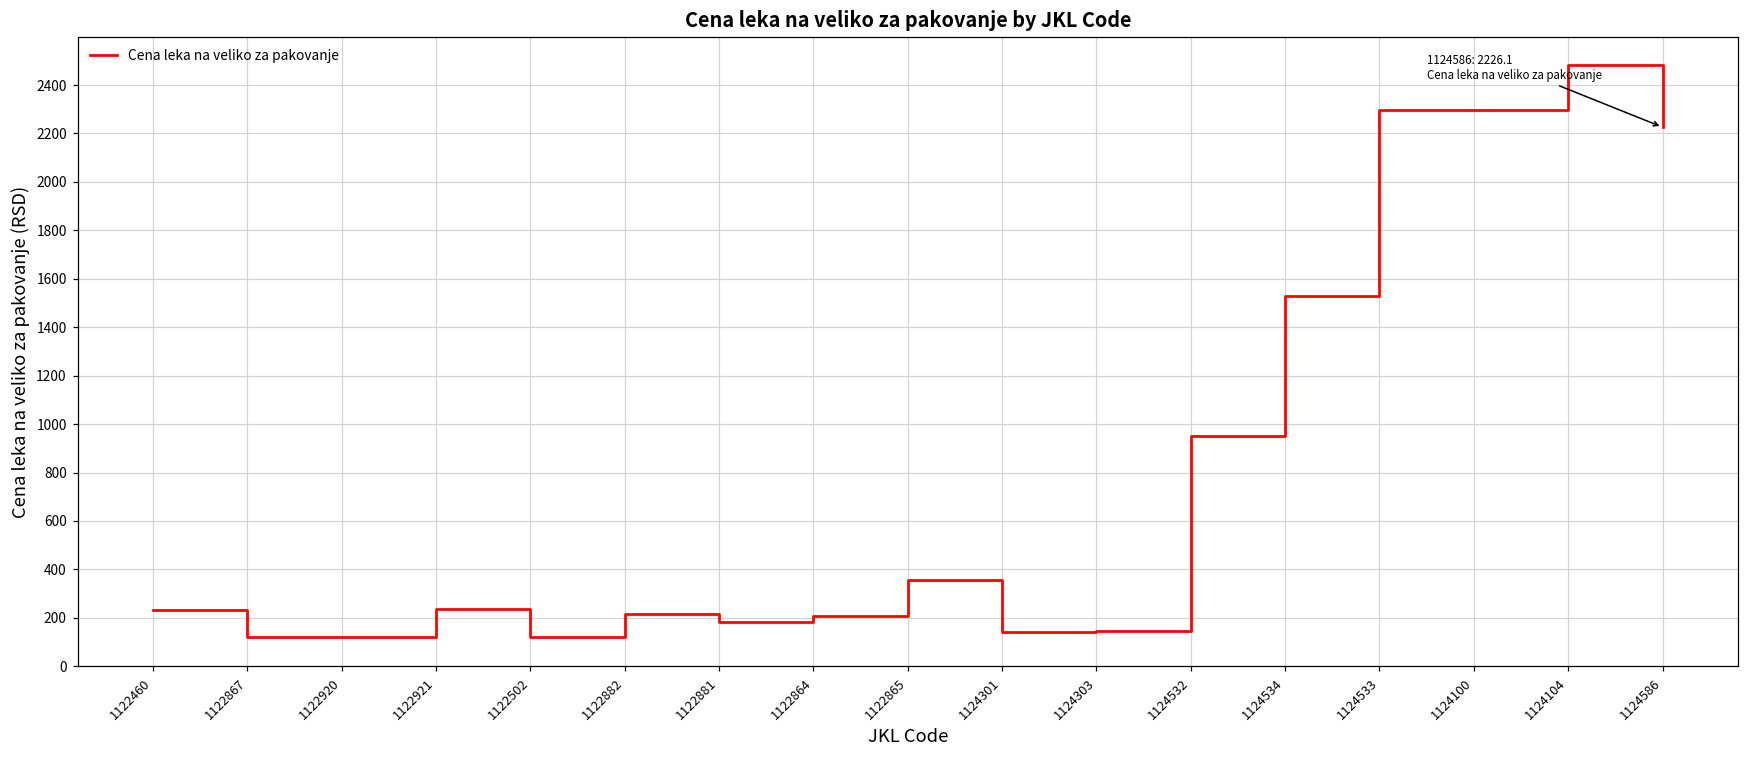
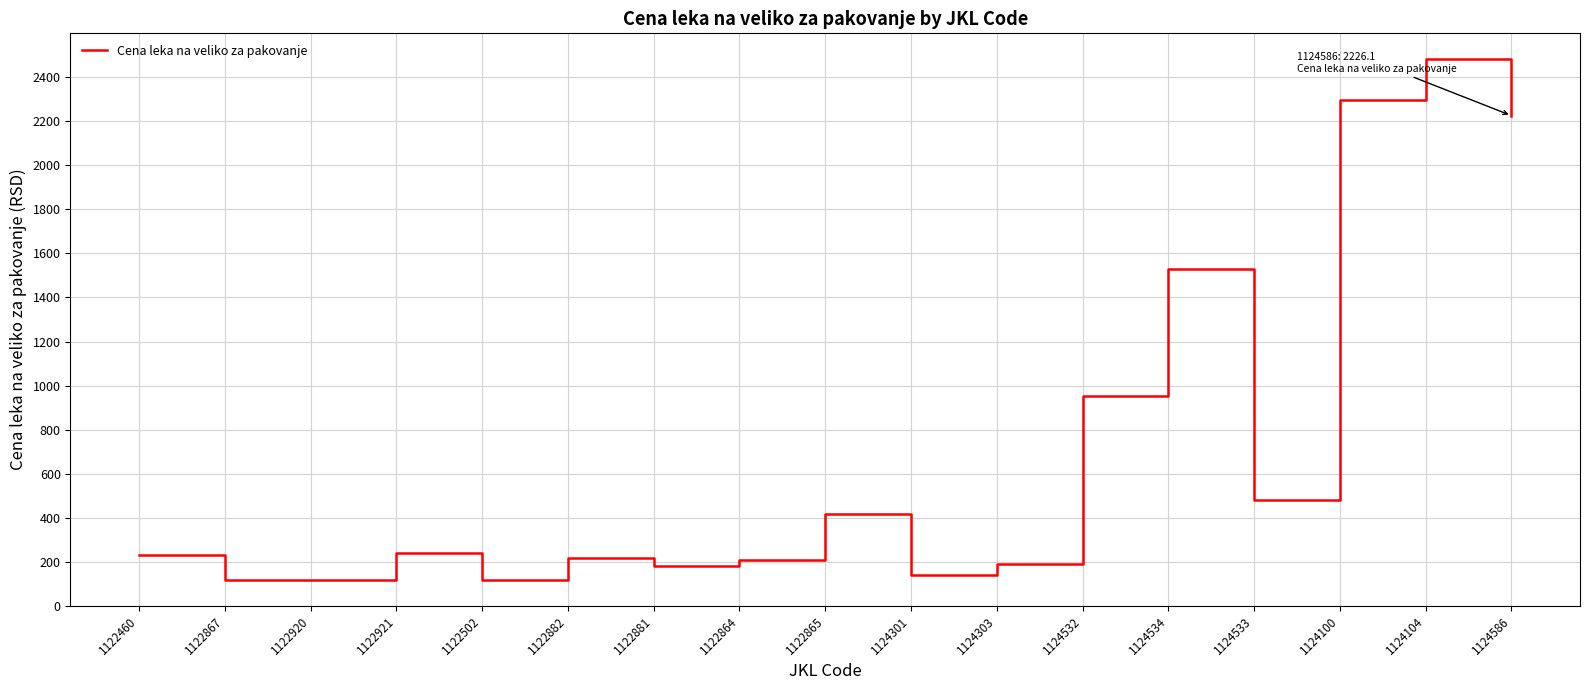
  {
    "1122460": 230,
    "1122867": 120,
    "1122920": 120,
    "1122921": 240,
    "1122502": 120,
    "1122882": 220,
    "1122881": 180,
    "1122864": 210,
-   "1122865": 360,
+   "1122865": 420,
    "1124301": 140,
-   "1124303": 150,
+   "1124303": 190,
    "1124532": 950,
    "1124534": 1530,
-   "1124533": 2300,
+   "1124533": 480,
    "1124586": 2230
  }
